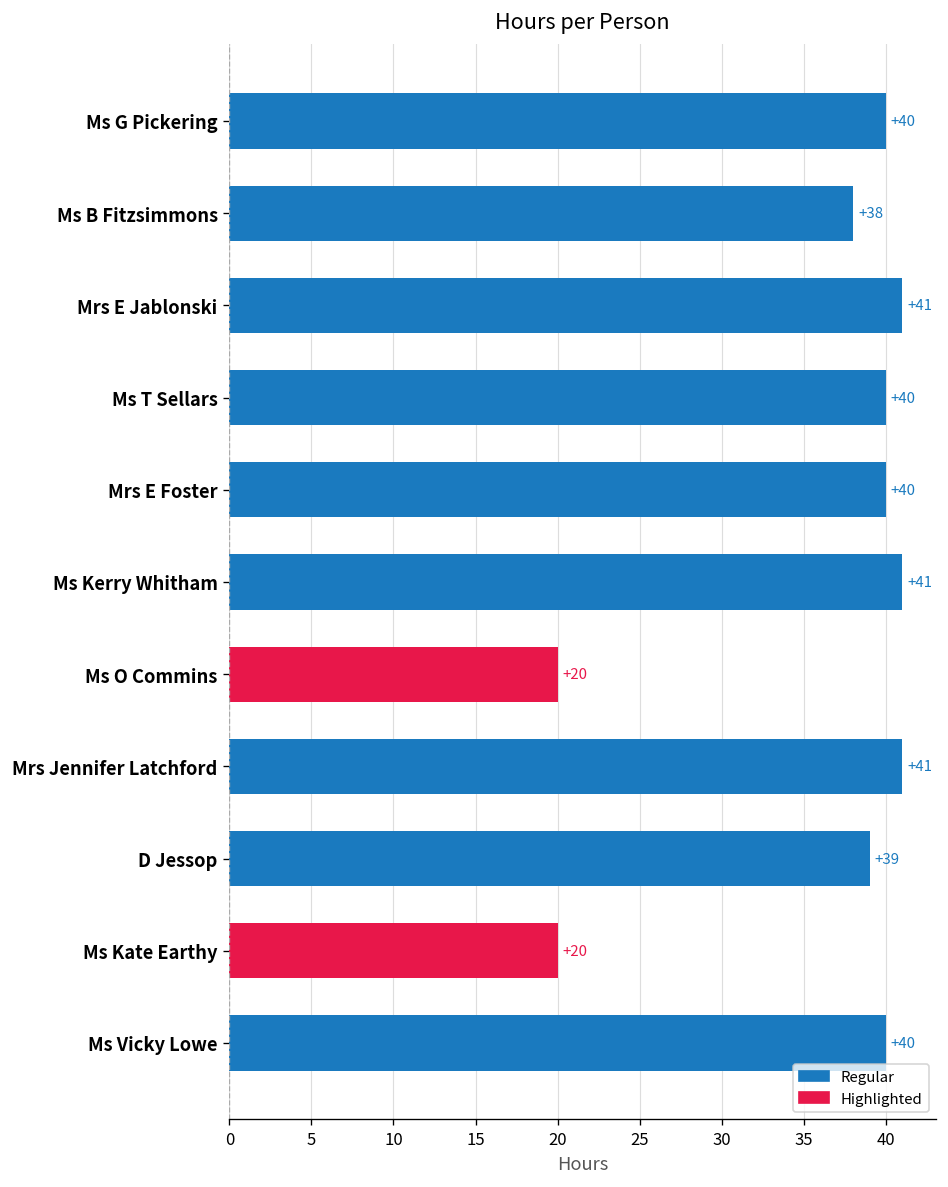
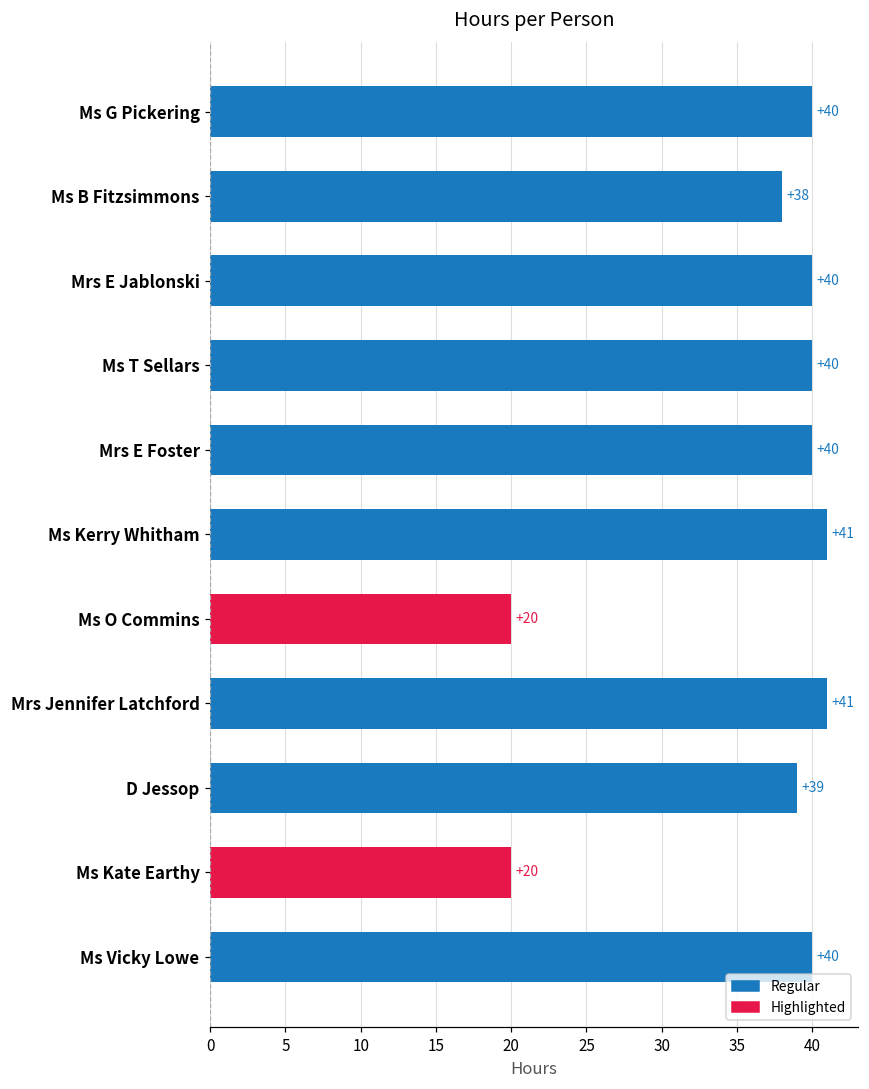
  {
    "Ms G Pickering": "+40",
    "Ms B Fitzsimmons": "+38",
-   "Mrs E Jablonski": "+41",
+   "Mrs E Jablonski": "+40",
    "Ms T Sellars": "+40",
    "Mrs E Foster": "+40",
    "Ms Kerry Whitham": "+41",
    "Ms O Commins": "+20",
    "Mrs Jennifer Latchford": "+41",
    "D Jessop": "+39",
    "Ms Kate Earthy": "+20",
    "Ms Vicky Lowe": "+40"
  }
